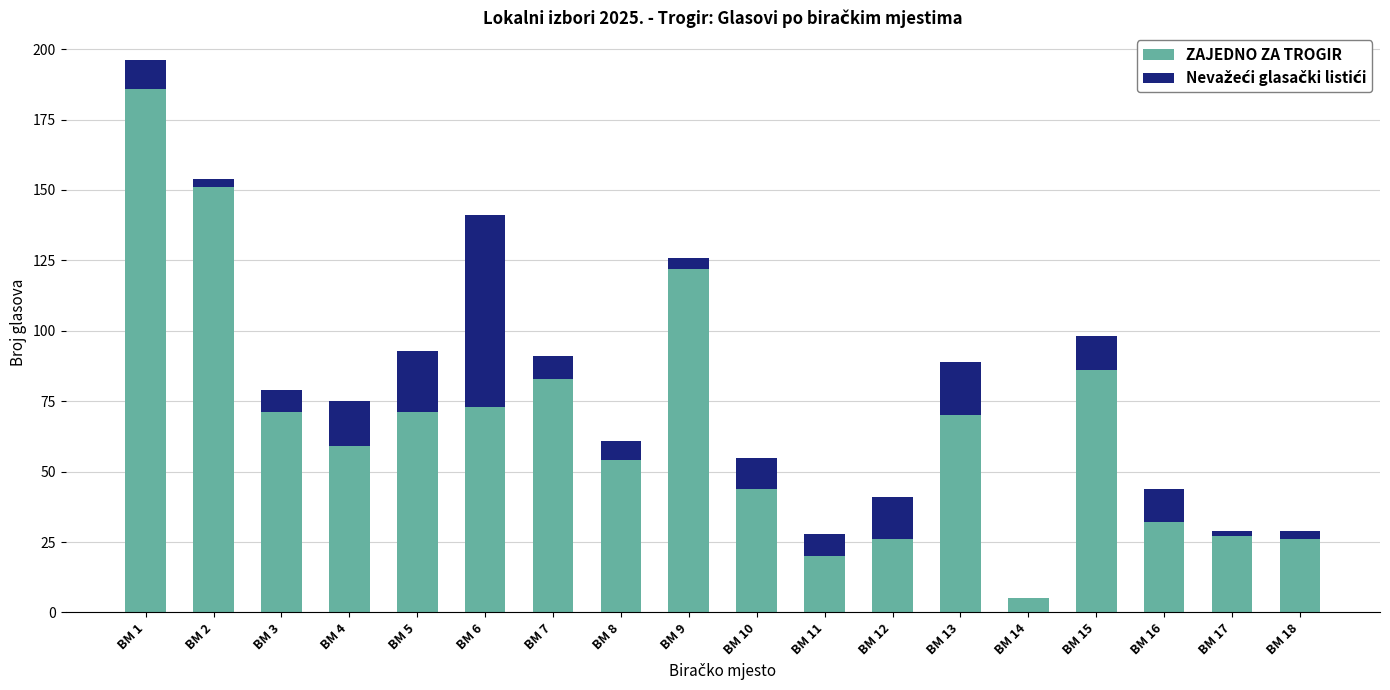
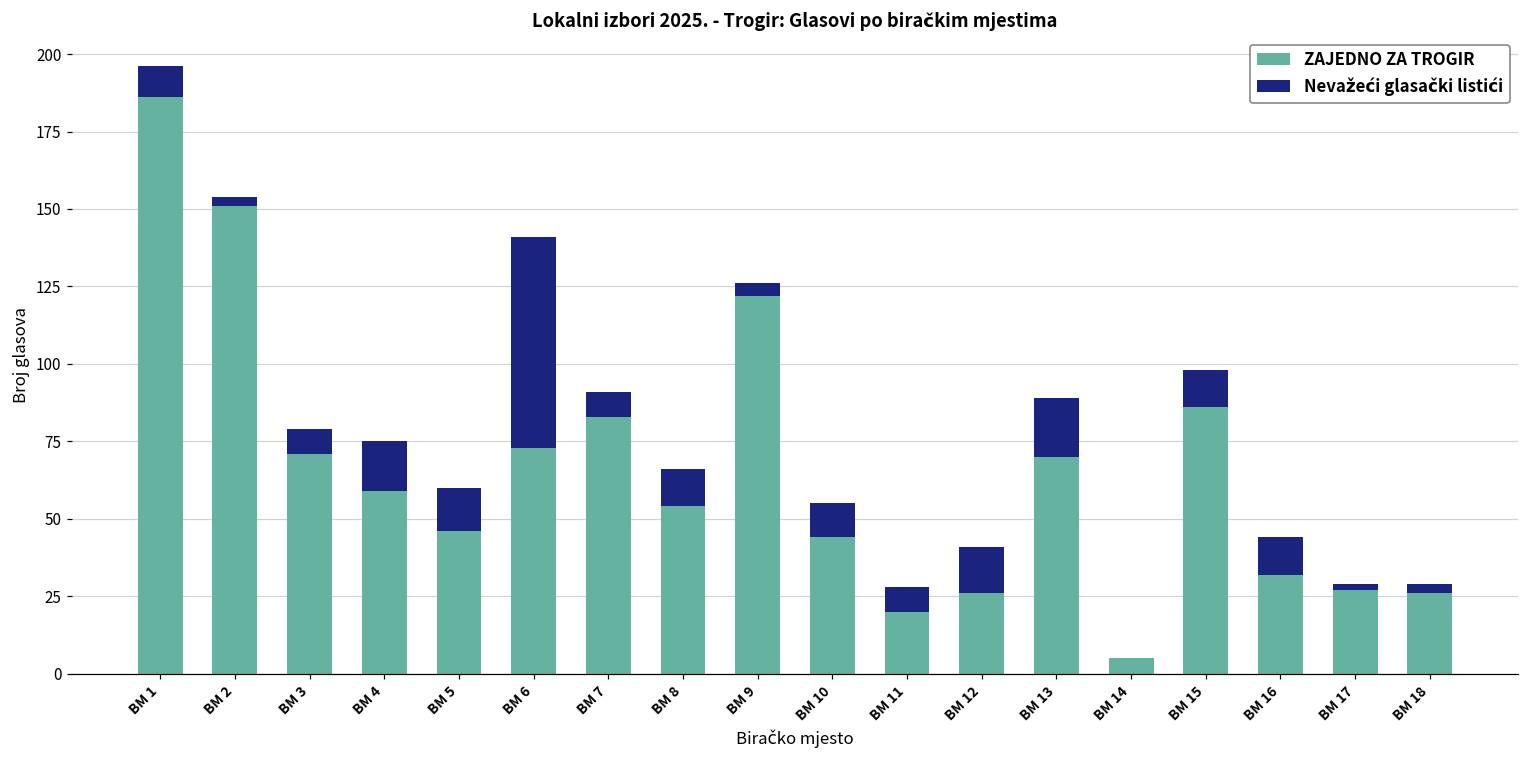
  {
    "ZAJEDNO ZA TROGIR": {
      "BM 1": 186,
      "BM 2": 151,
      "BM 3": 71,
      "BM 4": 59,
-     "BM 5": 71,
+     "BM 5": 46,
      "BM 6": 73,
      "BM 7": 83,
      "BM 8": 54,
      "BM 9": 122,
      "BM 10": 44,
      "BM 11": 20,
      "BM 12": 26,
      "BM 13": 70,
      "BM 14": 5,
      "BM 15": 86,
      "BM 16": 32,
      "BM 17": 27,
      "BM 18": 26
    },
    "Nevažeći glasački listići": {
      "BM 1": 10,
      "BM 2": 3,
      "BM 3": 8,
      "BM 4": 16,
-     "BM 5": 22,
+     "BM 5": 14,
      "BM 6": 68,
      "BM 7": 8,
-     "BM 8": 7,
+     "BM 8": 12,
      "BM 9": 4,
      "BM 10": 11,
      "BM 11": 8,
      "BM 12": 15,
      "BM 13": 19,
      "BM 14": 0,
      "BM 15": 12,
      "BM 16": 12,
      "BM 17": 2,
      "BM 18": 3
    }
  }
